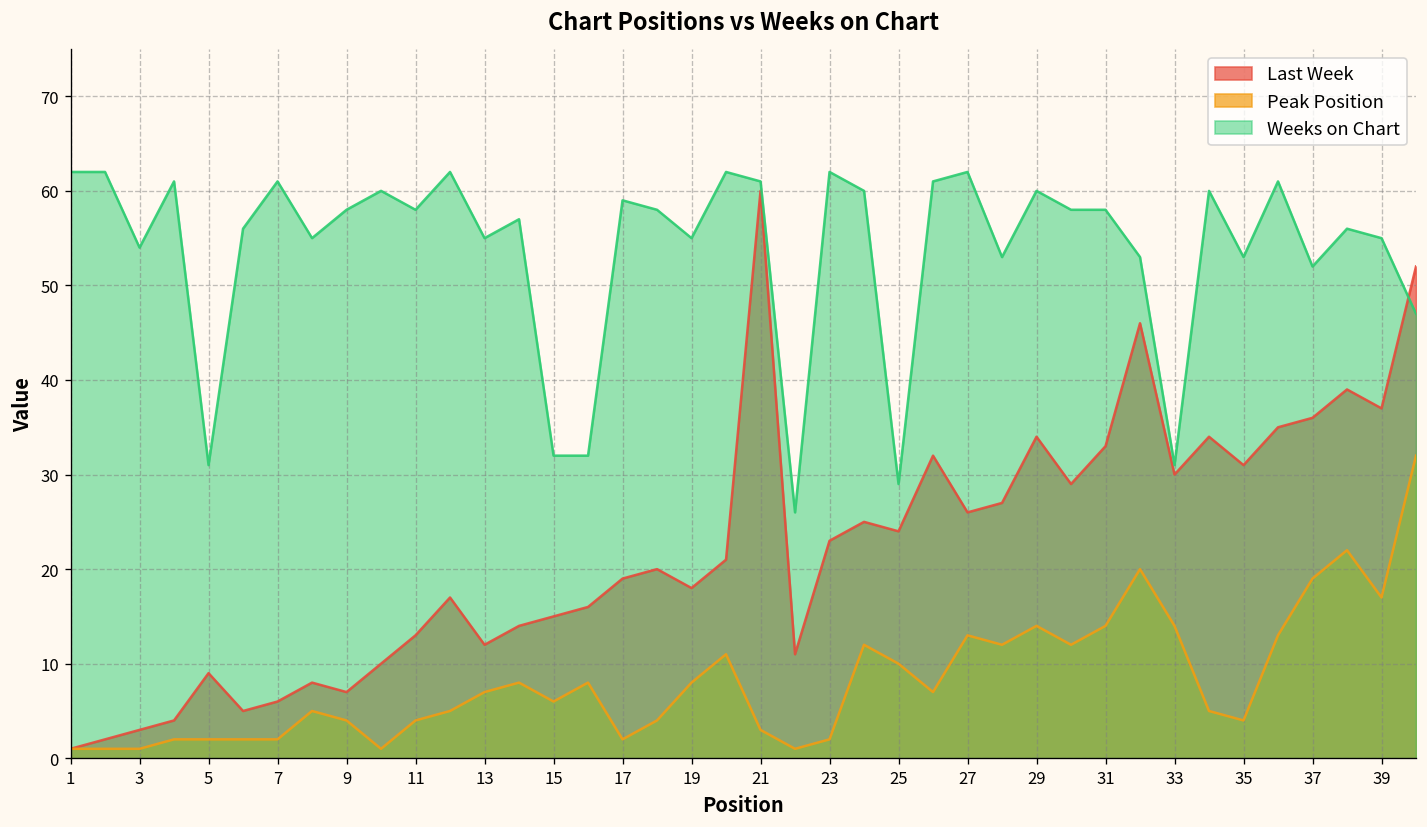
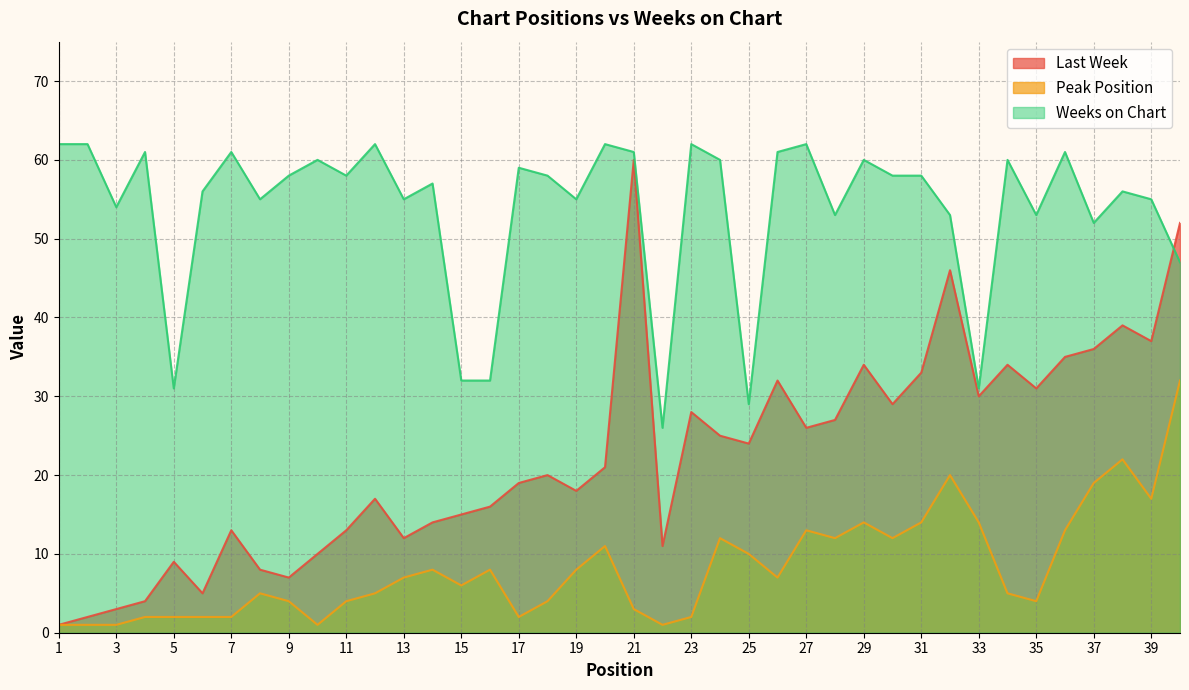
  {
    "Last Week": {
      "3": 3,
      "5": 9,
-     "7": 6,
+     "7": 13,
      "9": 7,
      "11": 13,
      "13": 12,
      "15": 15,
      "17": 19,
      "19": 18,
      "21": 60,
-     "23": 23,
+     "23": 28,
      "25": 24,
      "27": 26,
      "29": 34,
      "31": 33,
      "33": 30,
      "35": 31,
      "37": 36,
      "39": 37
    },
    "Peak Position": {
      "3": 1,
      "5": 2,
      "7": 2,
      "9": 4,
      "11": 4,
      "13": 7,
      "15": 6,
      "17": 2,
      "19": 8,
      "21": 3,
      "23": 2,
      "25": 10,
      "27": 13,
      "29": 14,
      "31": 14,
      "33": 14,
      "35": 4,
      "37": 19,
      "39": 17
    },
    "Weeks on Chart": {
      "1": 62,
      "3": 54,
      "5": 31,
      "7": 61,
      "9": 58,
      "11": 58,
      "13": 55,
      "15": 32,
      "17": 59,
      "19": 55,
      "21": 61,
      "23": 62,
      "25": 29,
      "27": 62,
      "29": 60,
      "31": 58,
      "33": 31,
      "35": 53,
      "37": 52,
      "39": 55
    }
  }
